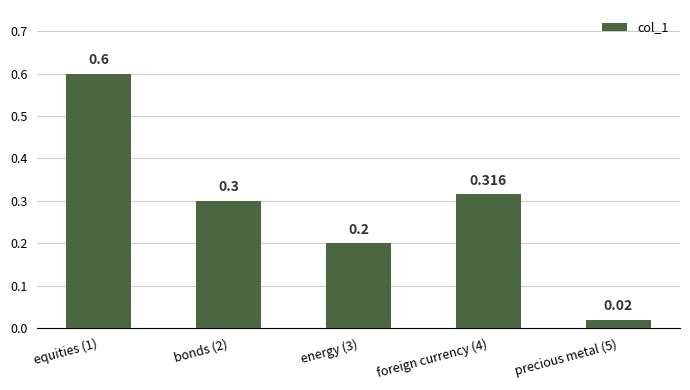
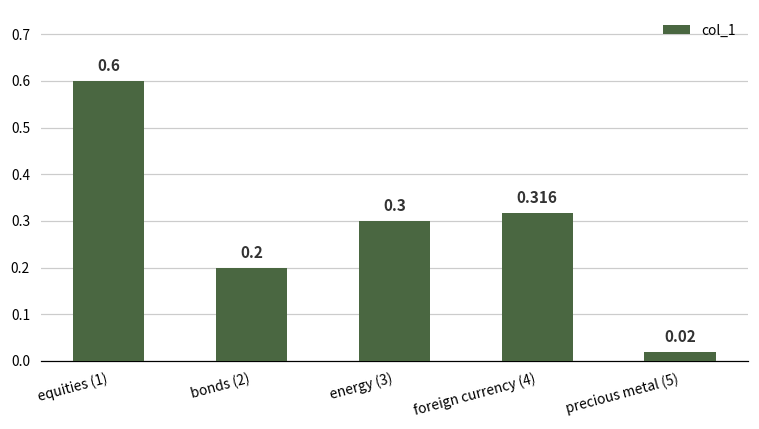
  {
    "equities (1)": 0.6,
-   "bonds (2)": 0.3,
-   "energy (3)": 0.2,
+   "bonds (2)": 0.2,
+   "energy (3)": 0.3,
    "foreign currency (4)": 0.316,
    "precious metal (5)": 0.02
  }
